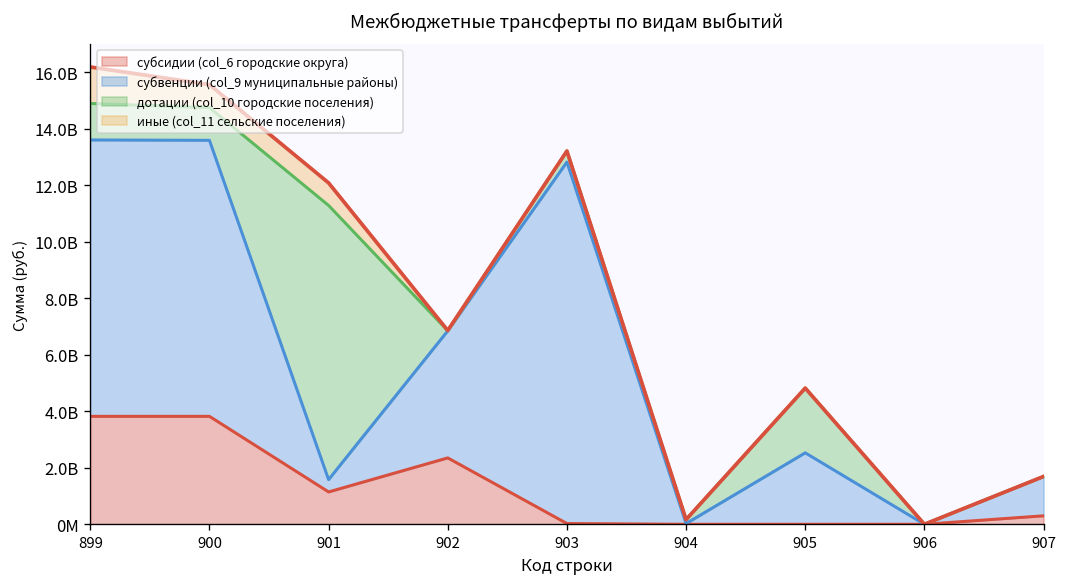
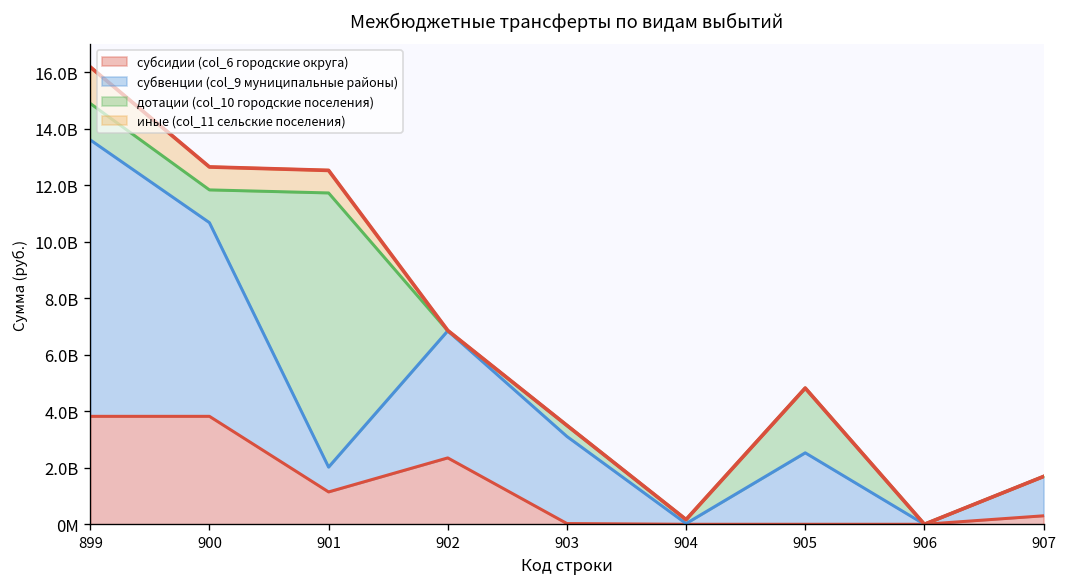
  {
    "субвенции (col_9 муниципальные районы)": {
      "899": 9800000000,
-     "900": 9800000000,
-     "901": 400000000,
-     "903": 12800000000,
+     "900": 6900000000,
+     "901": 900000000,
+     "903": 3100000000,
      "905": 2500000000
    },
    "дотации (col_10 городские поселения)": {
      "899": 1300000000,
      "901": 9700000000
    }
  }
